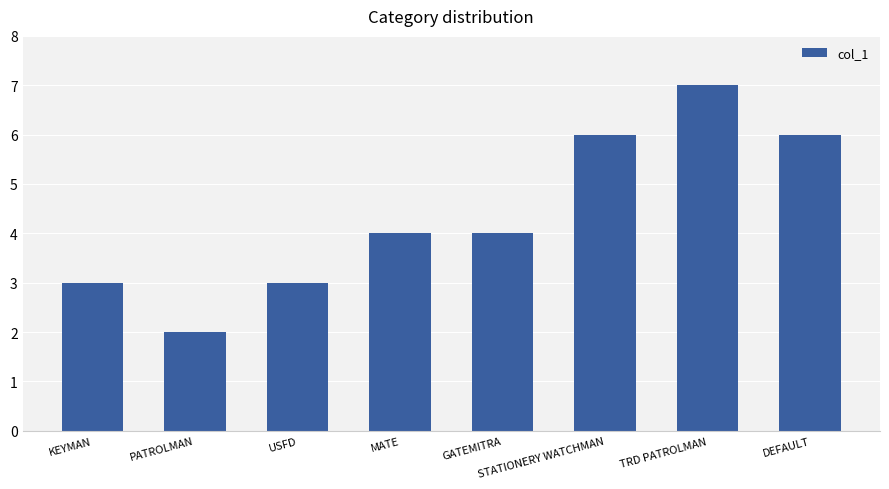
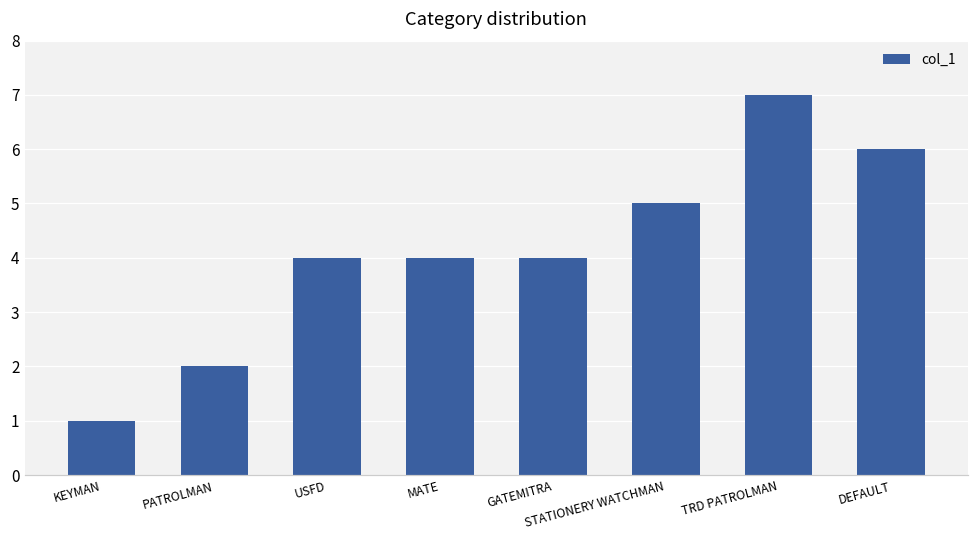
  {
-   "KEYMAN": 3,
+   "KEYMAN": 1,
    "PATROLMAN": 2,
-   "USFD": 3,
+   "USFD": 4,
    "MATE": 4,
    "GATEMITRA": 4,
-   "STATIONERY WATCHMAN": 6,
+   "STATIONERY WATCHMAN": 5,
    "TRD PATROLMAN": 7,
    "DEFAULT": 6
  }
